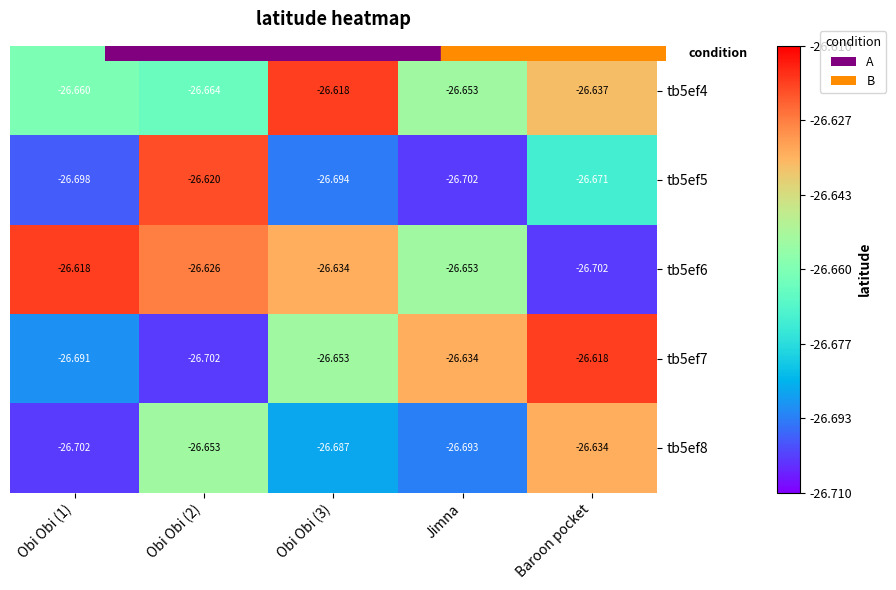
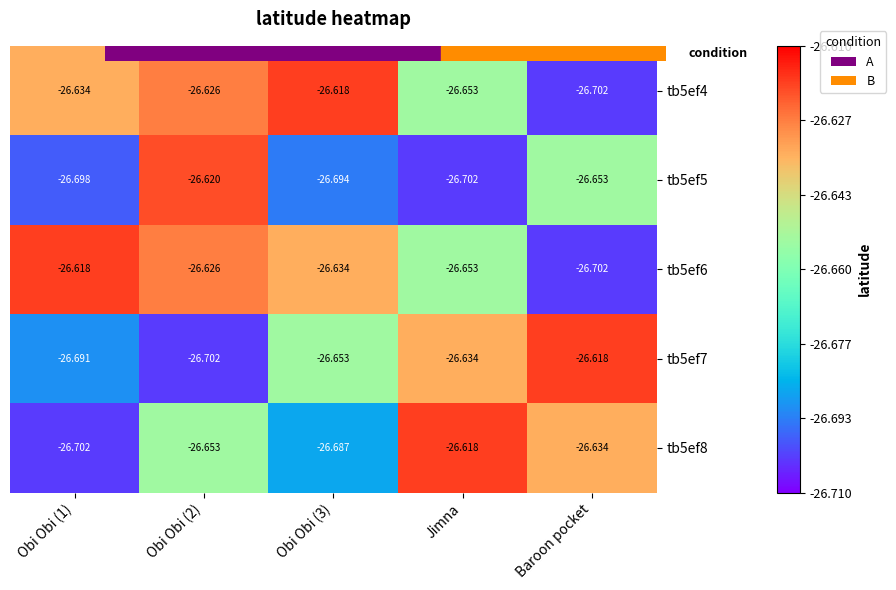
  {
    "tb5ef4": {
-     "Obi Obi (1)": -26.660,
-     "Obi Obi (2)": -26.664,
+     "Obi Obi (1)": -26.634,
+     "Obi Obi (2)": -26.626,
      "Obi Obi (3)": -26.618,
      "Jimna": -26.653,
-     "Baroon pocket": -26.637
+     "Baroon pocket": -26.702
    },
    "tb5ef5": {
      "Obi Obi (1)": -26.698,
      "Obi Obi (2)": -26.620,
      "Obi Obi (3)": -26.694,
      "Jimna": -26.702,
-     "Baroon pocket": -26.671
+     "Baroon pocket": -26.653
    },
    "tb5ef6": {
      "Obi Obi (1)": -26.618,
      "Obi Obi (2)": -26.626,
      "Obi Obi (3)": -26.634,
      "Jimna": -26.653,
      "Baroon pocket": -26.702
    },
    "tb5ef7": {
      "Obi Obi (1)": -26.691,
      "Obi Obi (2)": -26.702,
      "Obi Obi (3)": -26.653,
      "Jimna": -26.634,
      "Baroon pocket": -26.618
    },
    "tb5ef8": {
      "Obi Obi (1)": -26.702,
      "Obi Obi (2)": -26.653,
      "Obi Obi (3)": -26.687,
-     "Jimna": -26.693,
+     "Jimna": -26.618,
      "Baroon pocket": -26.634
    }
  }
